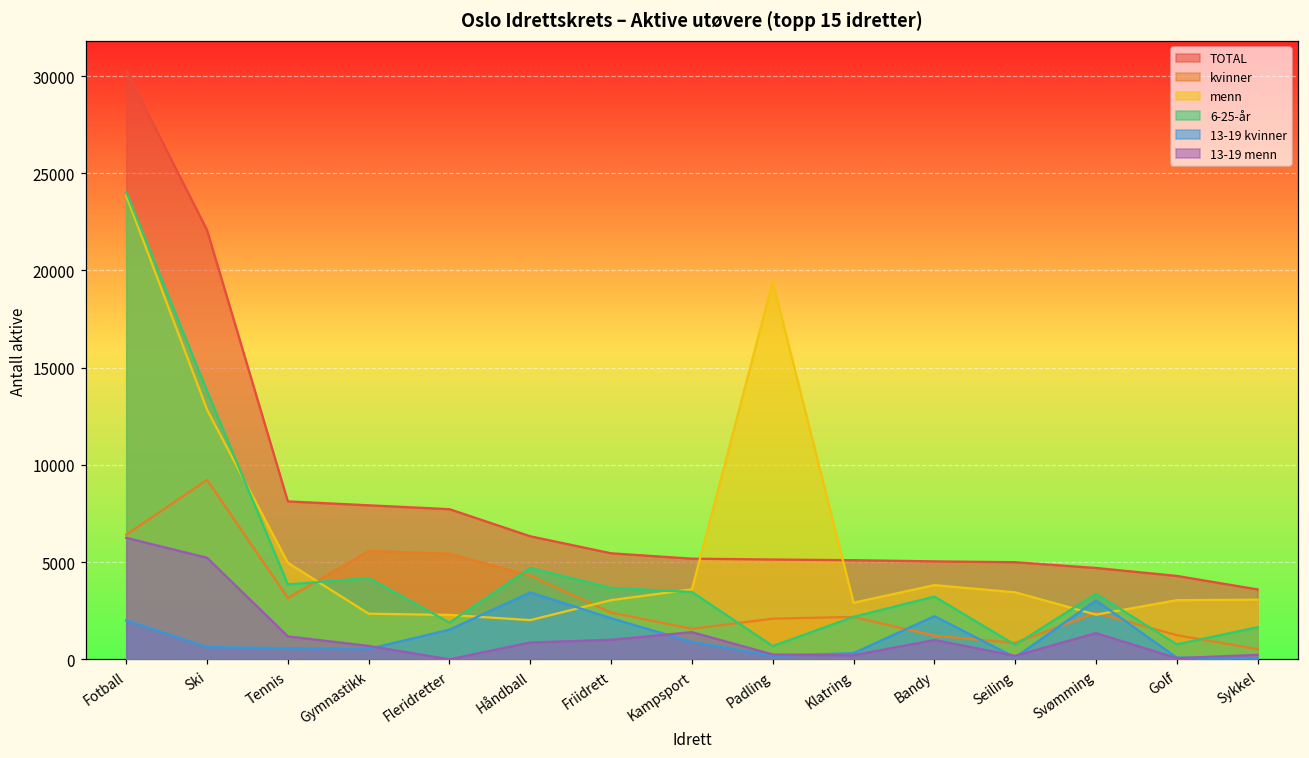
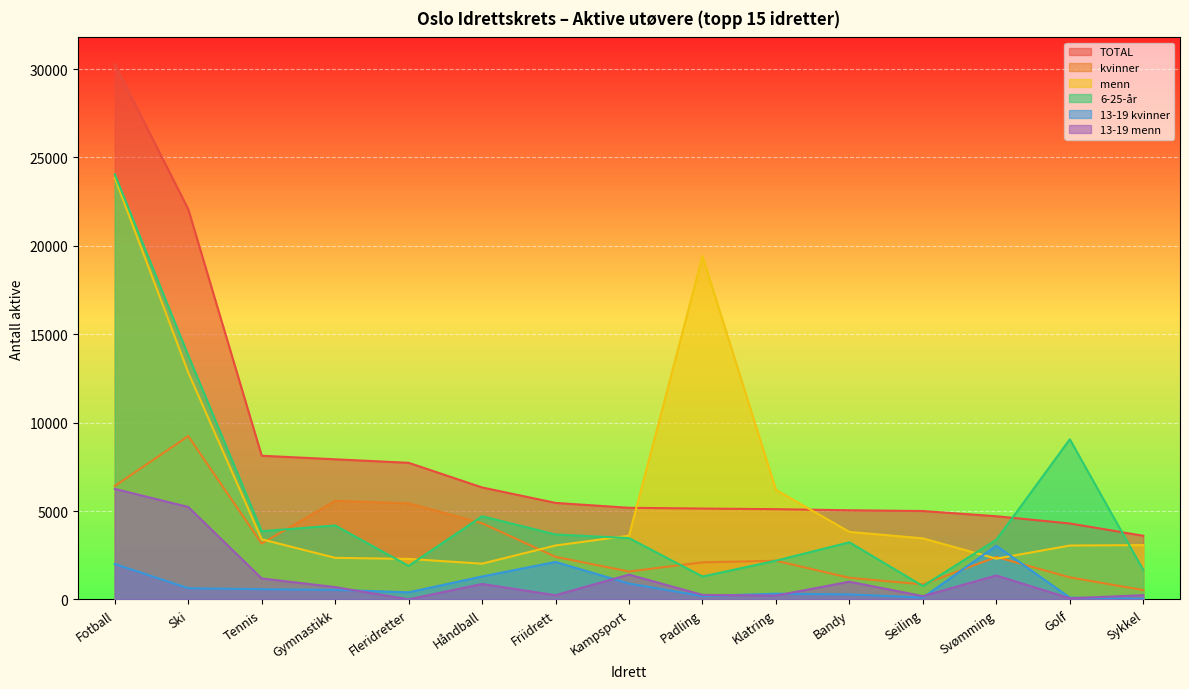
  {
    "menn": {
      "Fotball": 23900,
      "Ski": 12800,
-     "Tennis": 5000,
+     "Tennis": 3400,
      "Gymnastikk": 2400,
      "Fleridretter": 2300,
      "Håndball": 2000,
      "Friidrett": 3100,
      "Padling": 19400,
-     "Klatring": 2900,
+     "Klatring": 6200,
      "Bandy": 3800,
      "Seiling": 3500,
      "Golf": 3000,
      "Sykkel": 3100
    },
    "6-25-år": {
      "Fotball": 24000,
      "Ski": 13800,
      "Tennis": 3900,
      "Gymnastikk": 4200,
      "Fleridretter": 1900,
      "Håndball": 4700,
      "Friidrett": 3700,
-     "Padling": 700,
+     "Padling": 1300,
      "Bandy": 3200,
      "Svømming": 3400,
-     "Golf": 800,
+     "Golf": 9100,
      "Sykkel": 1700
    },
    "13-19 kvinner": {
      "Fotball": 2000,
      "Ski": 600,
      "Tennis": 600,
      "Gymnastikk": 500,
-     "Fleridretter": 1500,
-     "Håndball": 3400,
+     "Fleridretter": 400,
+     "Håndball": 1300,
      "Friidrett": 2100,
      "Kampsport": 900,
-     "Bandy": 2200,
+     "Bandy": 300,
      "Svømming": 3000,
      "Sykkel": 0
    },
    "13-19 menn": {
      "Fotball": 6300,
      "Ski": 5200,
      "Tennis": 1200,
      "Gymnastikk": 700,
      "Fleridretter": 0,
      "Håndball": 900,
-     "Friidrett": 1000,
+     "Friidrett": 200,
      "Kampsport": 1400,
      "Bandy": 1000,
      "Svømming": 1400,
      "Sykkel": 200
    }
  }
